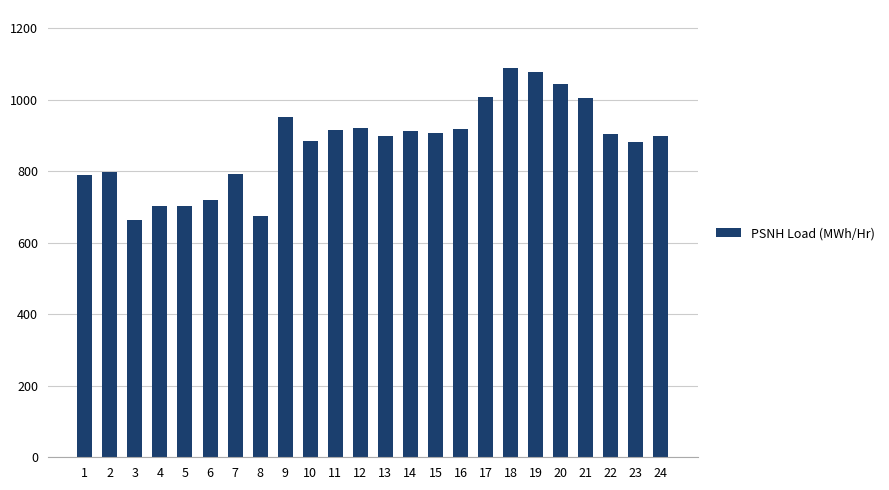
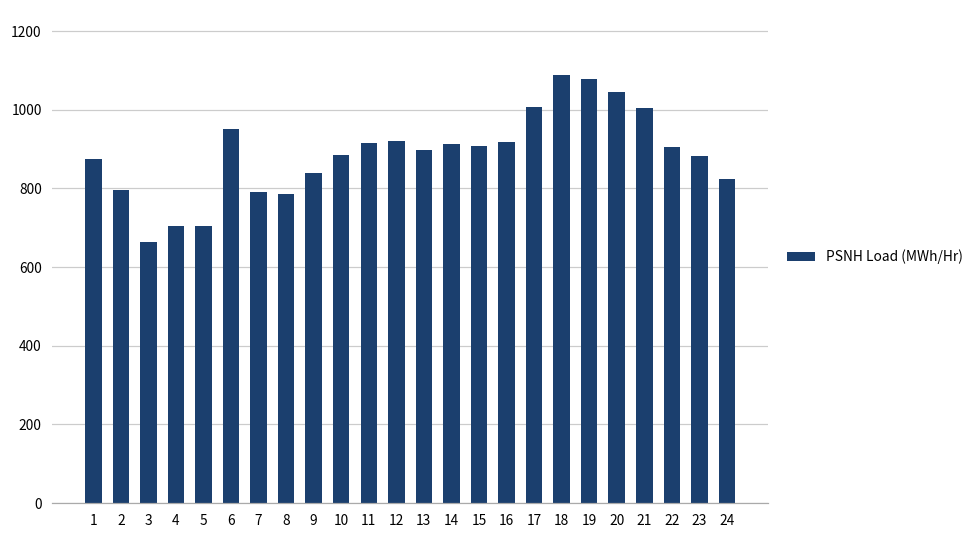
  {
-   "1": 790,
+   "1": 870,
    "2": 800,
    "3": 660,
    "4": 700,
    "5": 700,
-   "6": 720,
+   "6": 950,
    "7": 790,
-   "8": 680,
-   "9": 950,
+   "8": 780,
+   "9": 840,
    "10": 890,
    "11": 910,
    "12": 920,
    "13": 900,
    "14": 910,
    "15": 910,
    "16": 920,
    "17": 1010,
    "18": 1090,
    "19": 1080,
    "20": 1050,
    "21": 1000,
    "22": 900,
    "23": 880,
-   "24": 900
+   "24": 820
  }
